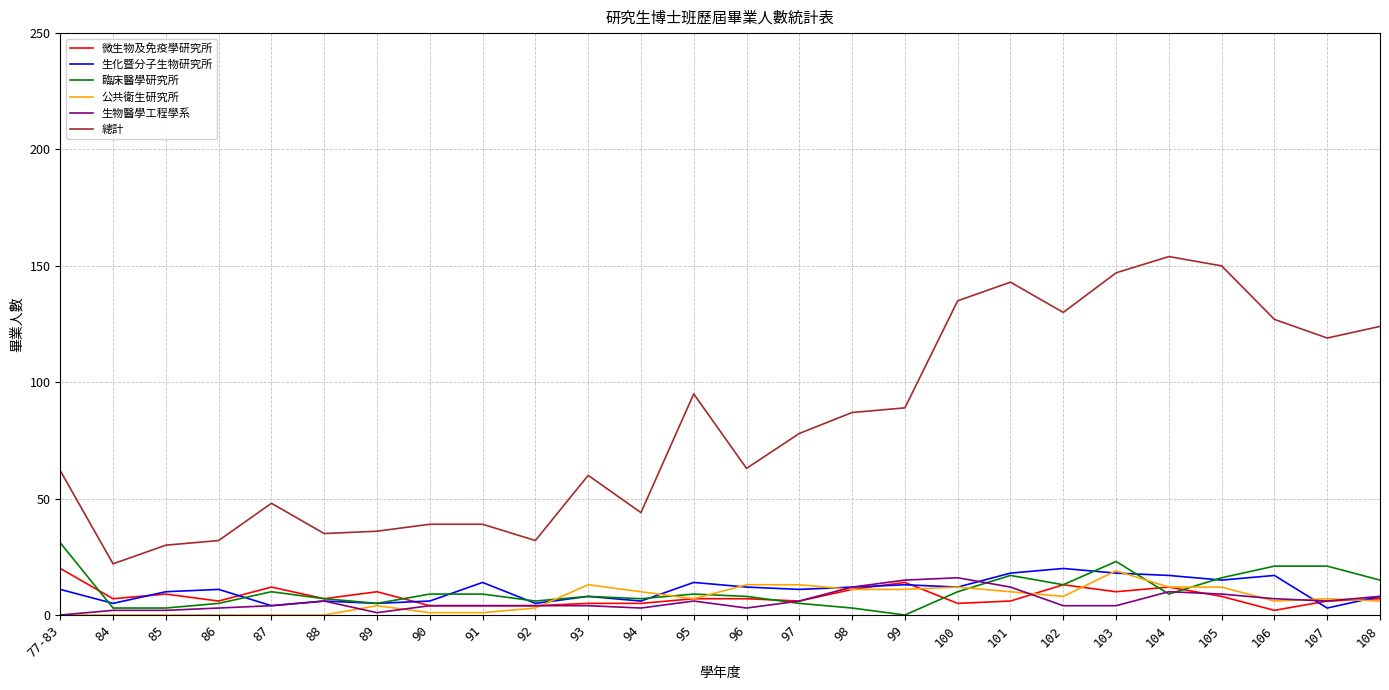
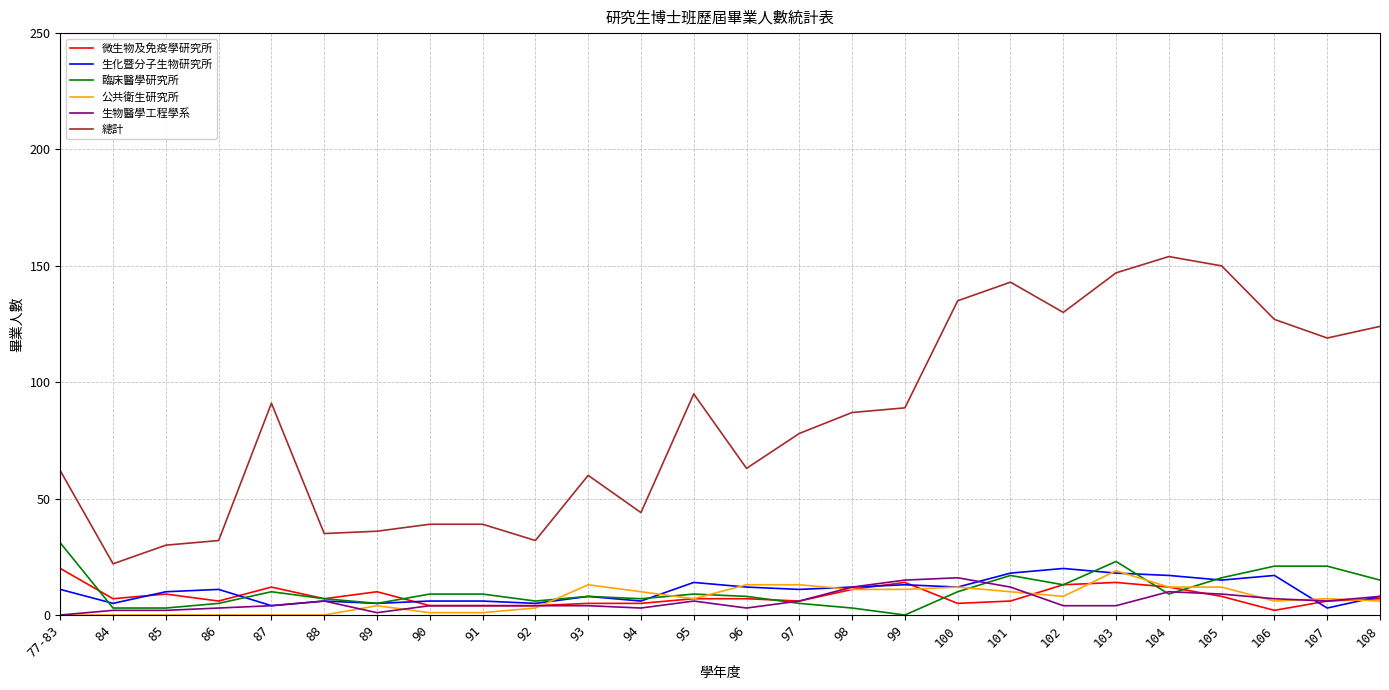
  {
    "微生物及免疫學研究所": {
      "77-83": 20,
      "84": 7,
      "87": 12,
      "89": 10,
      "100": 5,
      "101": 6,
-     "103": 10,
+     "103": 14,
      "106": 2
    },
    "生化暨分子生物研究所": {
      "77-83": 11,
      "84": 5,
      "86": 11,
      "90": 6,
-     "91": 14,
+     "91": 6,
      "95": 14,
      "97": 11,
      "102": 20,
      "104": 17,
      "106": 17,
      "107": 3
    },
    "臨床醫學研究所": {
      "77-83": 31,
      "87": 10,
      "90": 9,
      "91": 9,
      "95": 9,
      "98": 3,
      "99": 0,
      "100": 10,
      "103": 23,
      "106": 21,
      "107": 21,
      "108": 15
    },
    "公共衛生研究所": {
      "84": 0,
      "85": 0,
      "86": 0,
      "87": 0,
      "88": 0,
      "90": 1,
      "91": 1,
      "93": 13,
      "94": 10,
      "97": 13,
      "99": 11,
      "101": 10,
      "102": 8,
      "105": 12
    },
    "生物醫學工程學系": {
      "86": 3,
      "89": 1,
      "94": 3,
      "96": 3,
      "100": 16,
      "101": 12,
      "102": 4,
      "103": 4
    },
    "總計": {
      "77-83": 62,
      "84": 22,
      "85": 30,
      "86": 32,
-     "87": 48,
+     "87": 91,
      "88": 35,
      "89": 36,
      "90": 39,
      "91": 39,
      "92": 32,
      "93": 60,
      "94": 44,
      "95": 95,
      "96": 63,
      "97": 78,
      "98": 87,
      "99": 89,
      "100": 135,
      "101": 143,
      "102": 130,
      "103": 147,
      "104": 154,
      "105": 150,
      "106": 127,
      "107": 119,
      "108": 124
    }
  }
